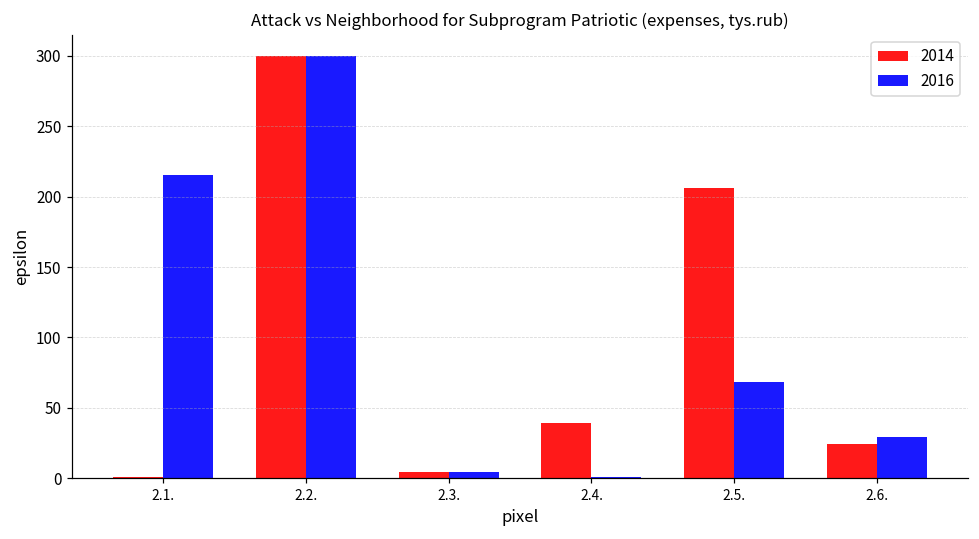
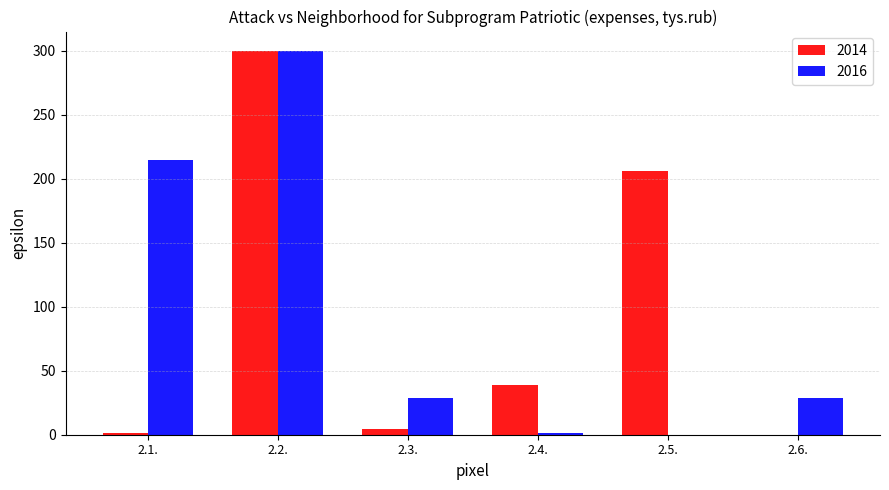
  {
    "2014": {
      "2.2.": 300,
      "2.3.": 5,
      "2.4.": 39,
      "2.5.": 206,
-     "2.6.": 24
+     "2.6.": 0
    },
    "2016": {
      "2.1.": 215,
      "2.2.": 300,
-     "2.3.": 5,
-     "2.5.": 68,
+     "2.3.": 29,
+     "2.5.": 0,
      "2.6.": 29
    }
  }
